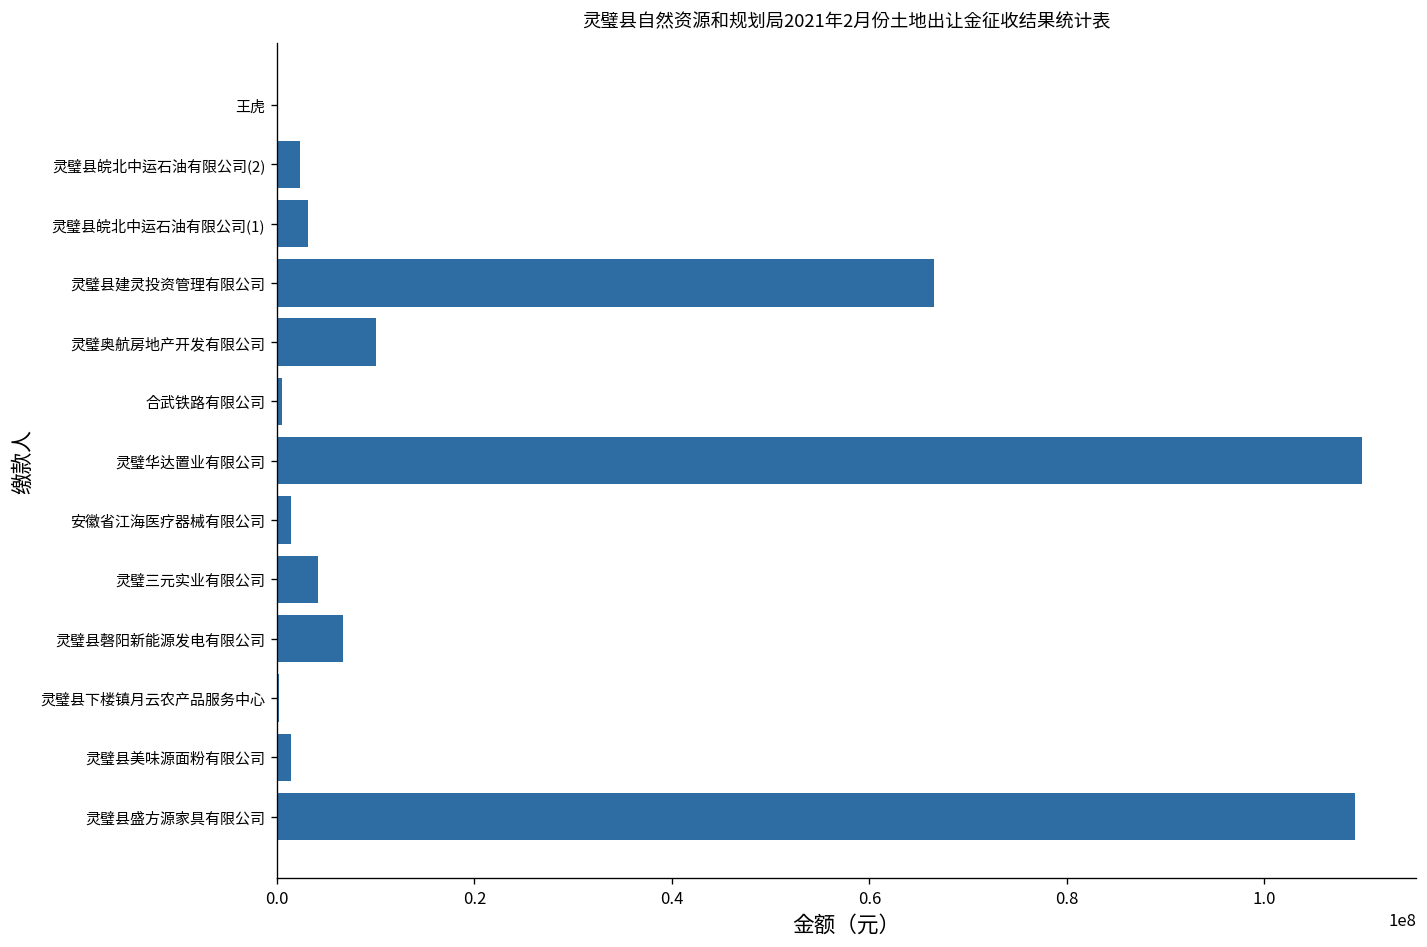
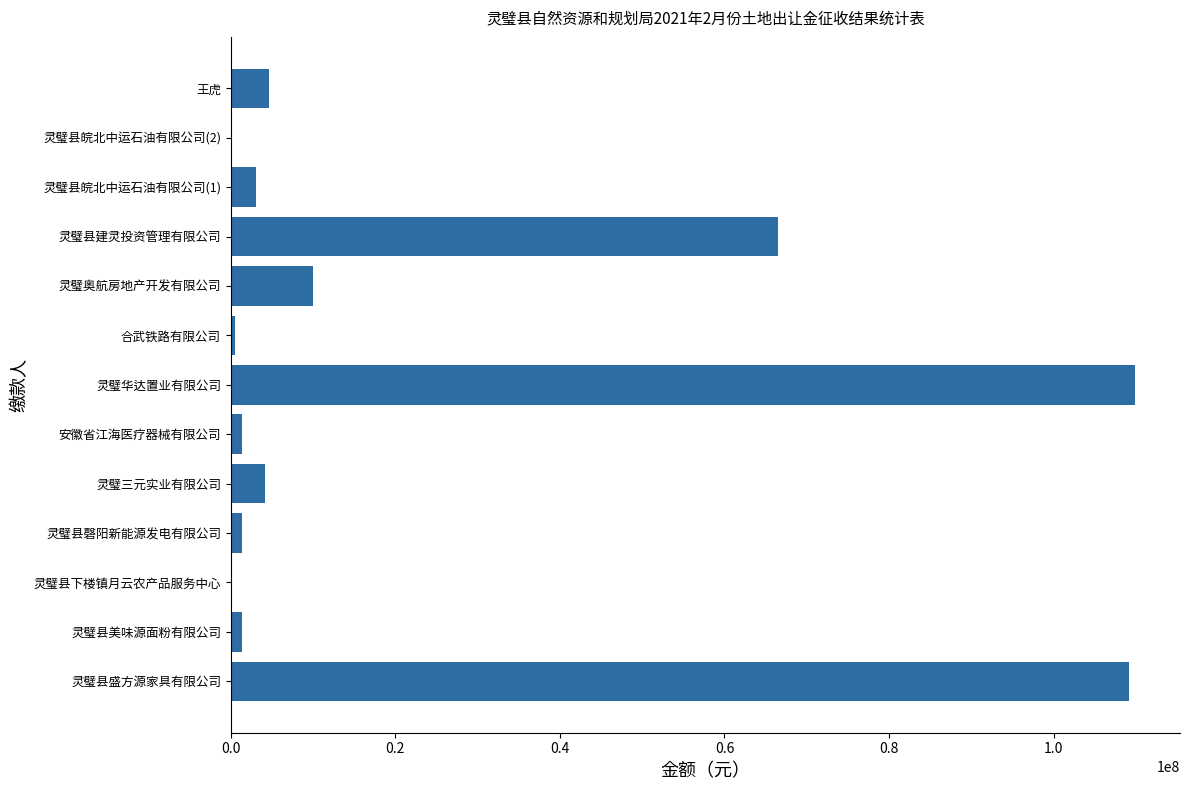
  {
-   "王虎": 0,
-   "灵璧县皖北中运石油有限公司(2)": 2000000,
+   "王虎": 5000000,
+   "灵璧县皖北中运石油有限公司(2)": 0,
    "灵璧县皖北中运石油有限公司(1)": 3000000,
    "灵璧县建灵投资管理有限公司": 67000000,
    "灵璧奥航房地产开发有限公司": 10000000,
    "合武铁路有限公司": 0,
    "灵璧华达置业有限公司": 110000000,
    "安徽省江海医疗器械有限公司": 1000000,
    "灵璧三元实业有限公司": 4000000,
-   "灵璧县磬阳新能源发电有限公司": 7000000,
+   "灵璧县磬阳新能源发电有限公司": 1000000,
    "灵璧县美味源面粉有限公司": 1000000,
    "灵璧县盛方源家具有限公司": 109000000
  }
